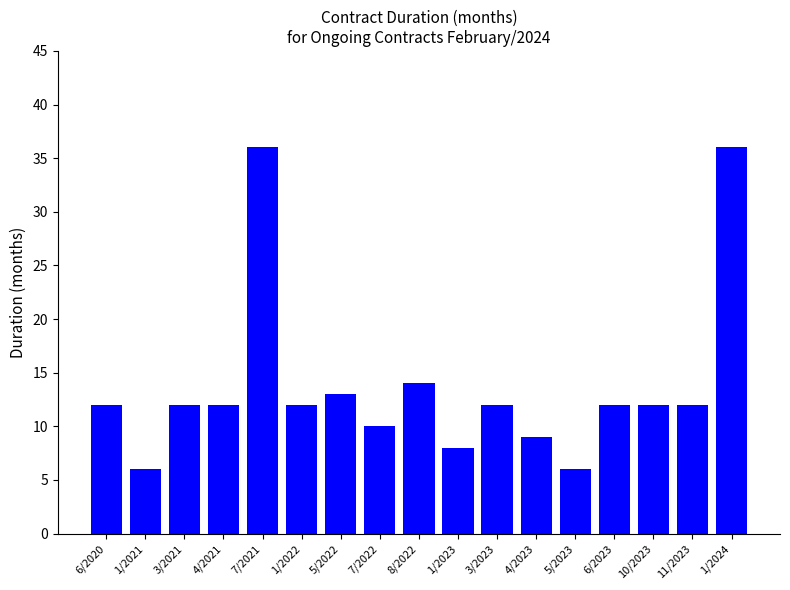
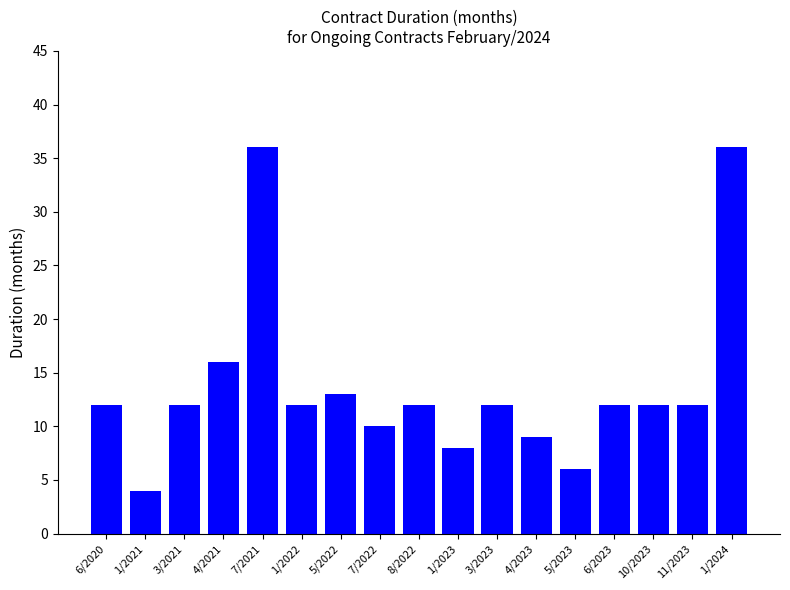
  {
    "6/2020": 12,
-   "1/2021": 6,
+   "1/2021": 4,
    "3/2021": 12,
-   "4/2021": 12,
+   "4/2021": 16,
    "7/2021": 36,
    "1/2022": 12,
    "5/2022": 13,
    "7/2022": 10,
-   "8/2022": 14,
+   "8/2022": 12,
    "1/2023": 8,
    "3/2023": 12,
    "4/2023": 9,
    "5/2023": 6,
    "6/2023": 12,
    "10/2023": 12,
    "11/2023": 12,
    "1/2024": 36
  }
